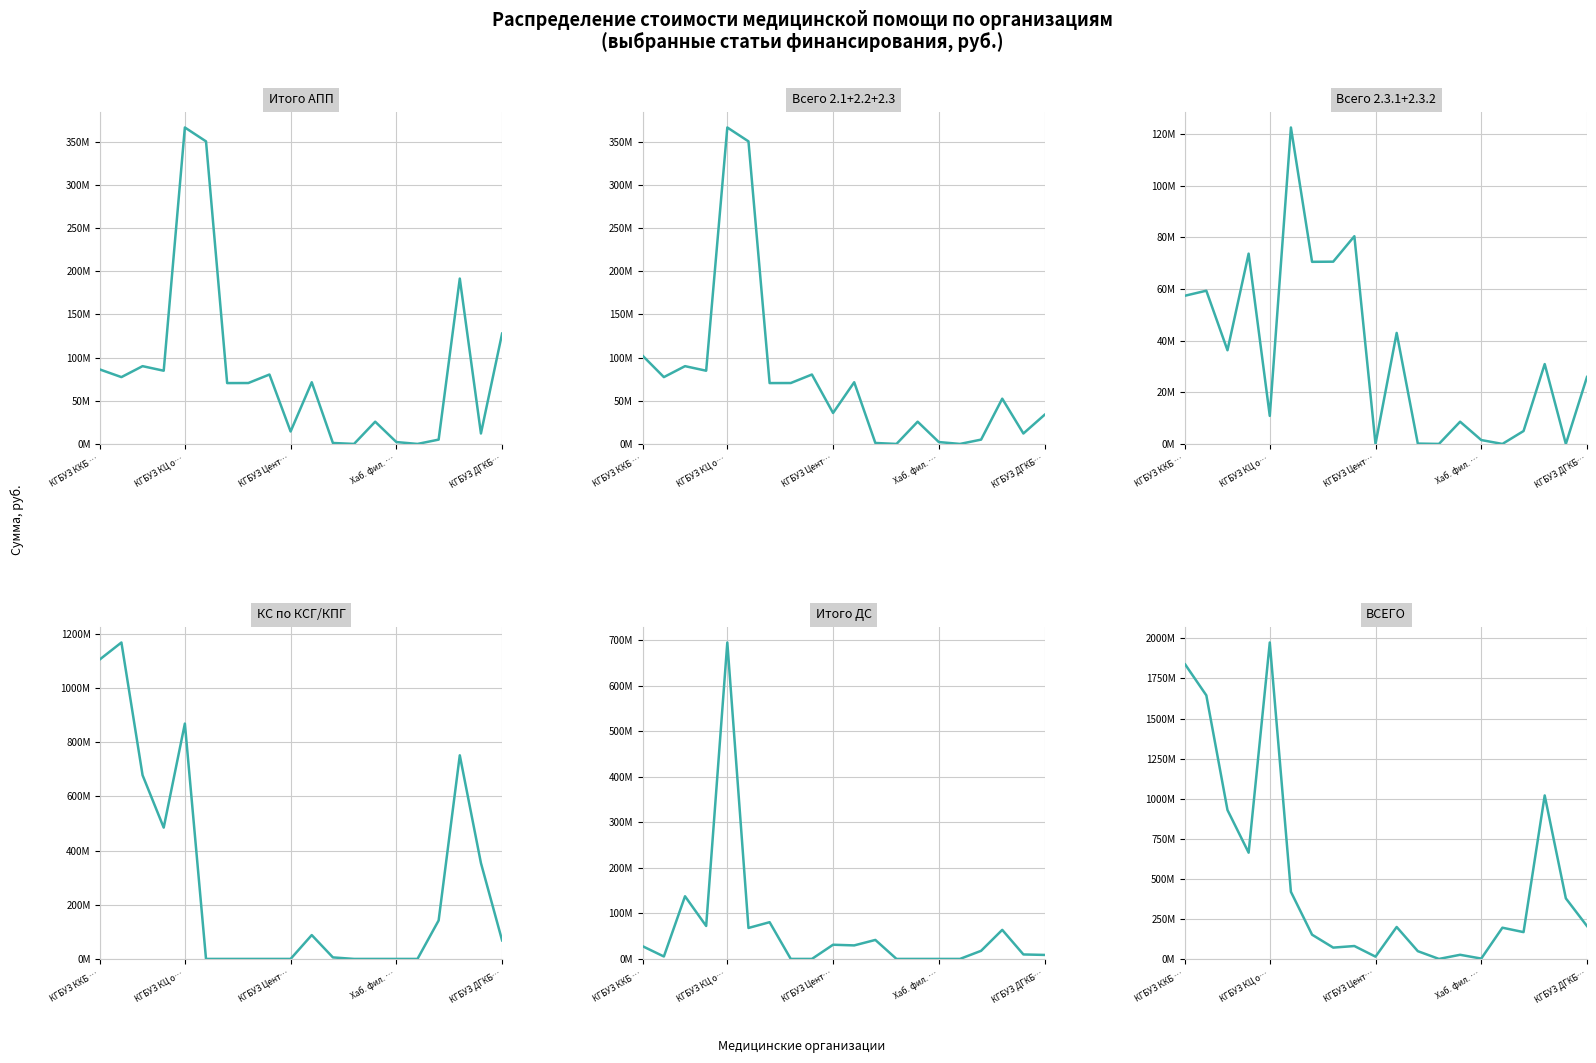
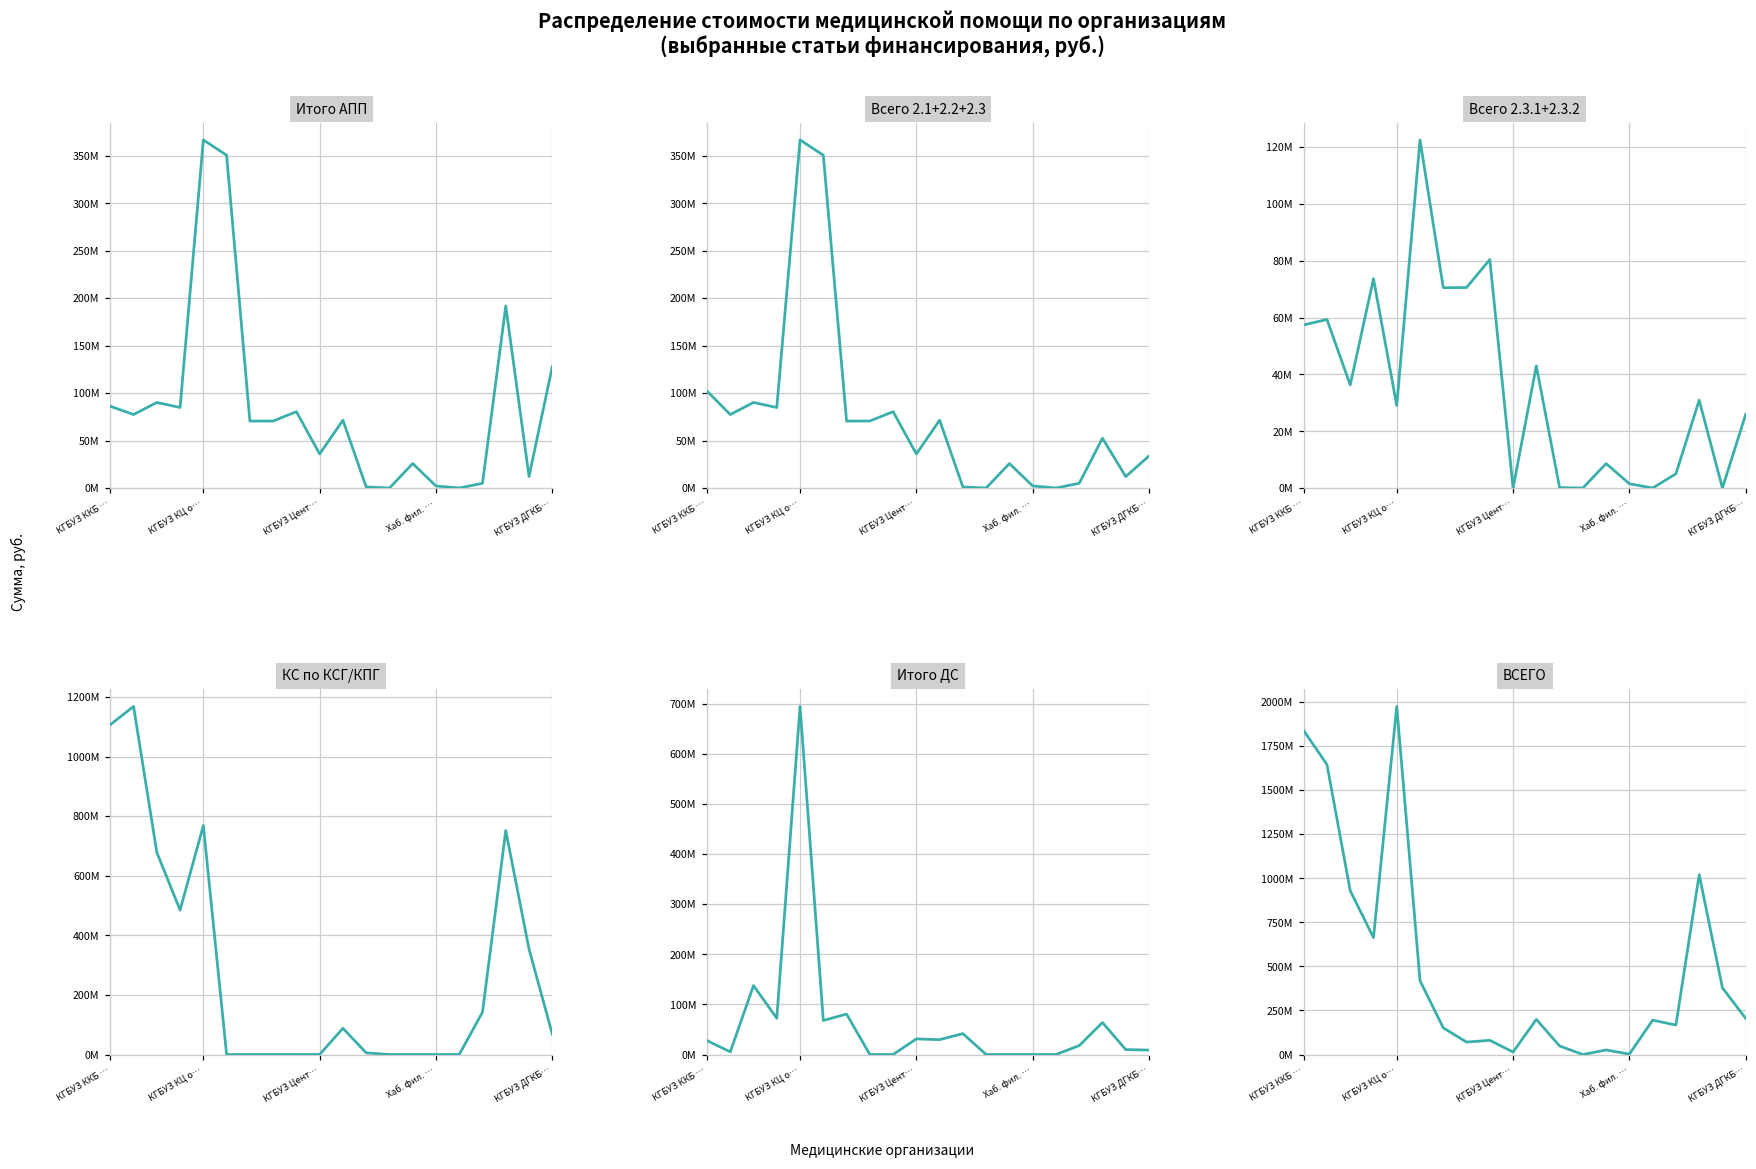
  {
    "Итого АПП": {
      "КГБУЗ ККБ …": 90000000,
      "КГБУЗ КЦ о…": 370000000,
-     "КГБУЗ Цент…": 10000000,
+     "КГБУЗ Цент…": 40000000,
      "Хаб. фил. …": 0,
      "КГБУЗ ДГКБ…": 130000000
    },
    "Всего 2.1+2.2+2.3": {
      "КГБУЗ ККБ …": 100000000,
      "КГБУЗ КЦ о…": 370000000,
      "КГБУЗ Цент…": 40000000,
      "Хаб. фил. …": 0,
      "КГБУЗ ДГКБ…": 30000000
    },
    "Всего 2.3.1+2.3.2": {
      "КГБУЗ ККБ …": 57000000,
-     "КГБУЗ КЦ о…": 11000000,
+     "КГБУЗ КЦ о…": 29000000,
      "КГБУЗ Цент…": 0,
      "Хаб. фил. …": 2000000,
      "КГБУЗ ДГКБ…": 26000000
    },
    "КС по КСГ/КПГ": {
      "КГБУЗ ККБ …": 1110000000,
-     "КГБУЗ КЦ о…": 870000000,
+     "КГБУЗ КЦ о…": 770000000,
      "КГБУЗ Цент…": 0,
      "Хаб. фил. …": 0,
      "КГБУЗ ДГКБ…": 70000000
    },
    "Итого ДС": {
      "КГБУЗ ККБ …": 30000000,
      "КГБУЗ КЦ о…": 690000000,
      "КГБУЗ Цент…": 30000000,
      "Хаб. фил. …": 0,
      "КГБУЗ ДГКБ…": 10000000
    },
    "ВСЕГО": {
      "КГБУЗ ККБ …": 1840000000,
      "КГБУЗ КЦ о…": 1970000000,
      "КГБУЗ Цент…": 10000000,
      "Хаб. фил. …": 0,
      "КГБУЗ ДГКБ…": 210000000
    }
  }
